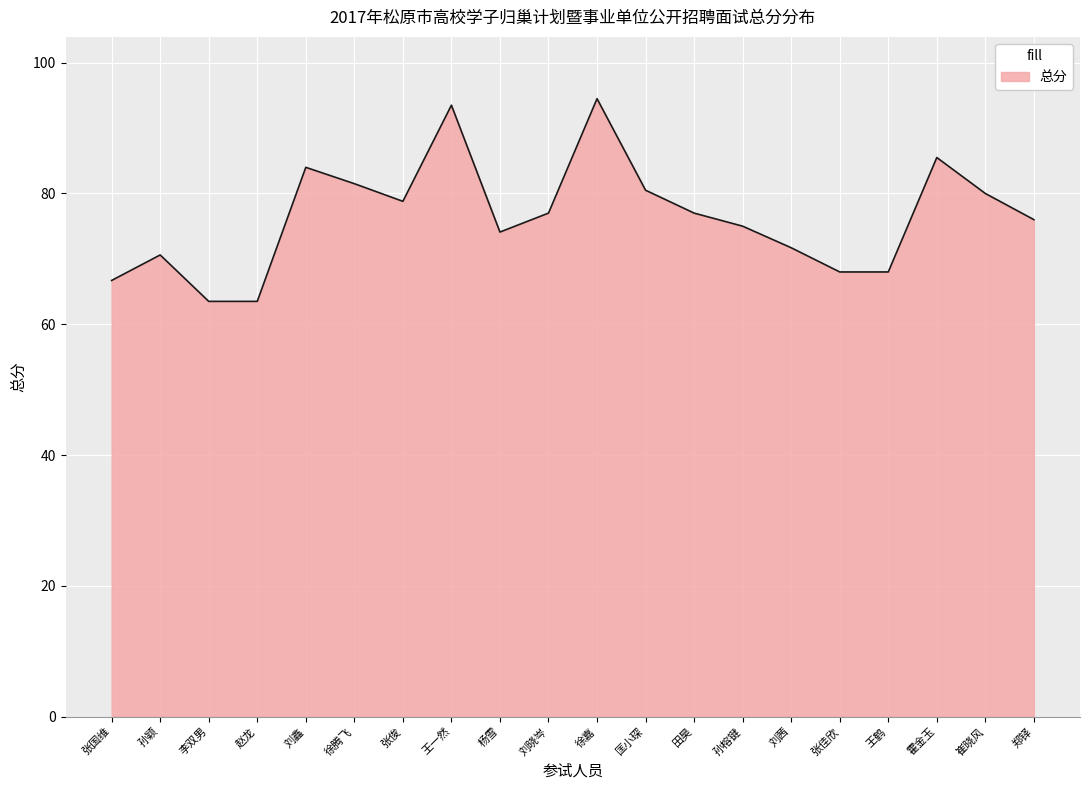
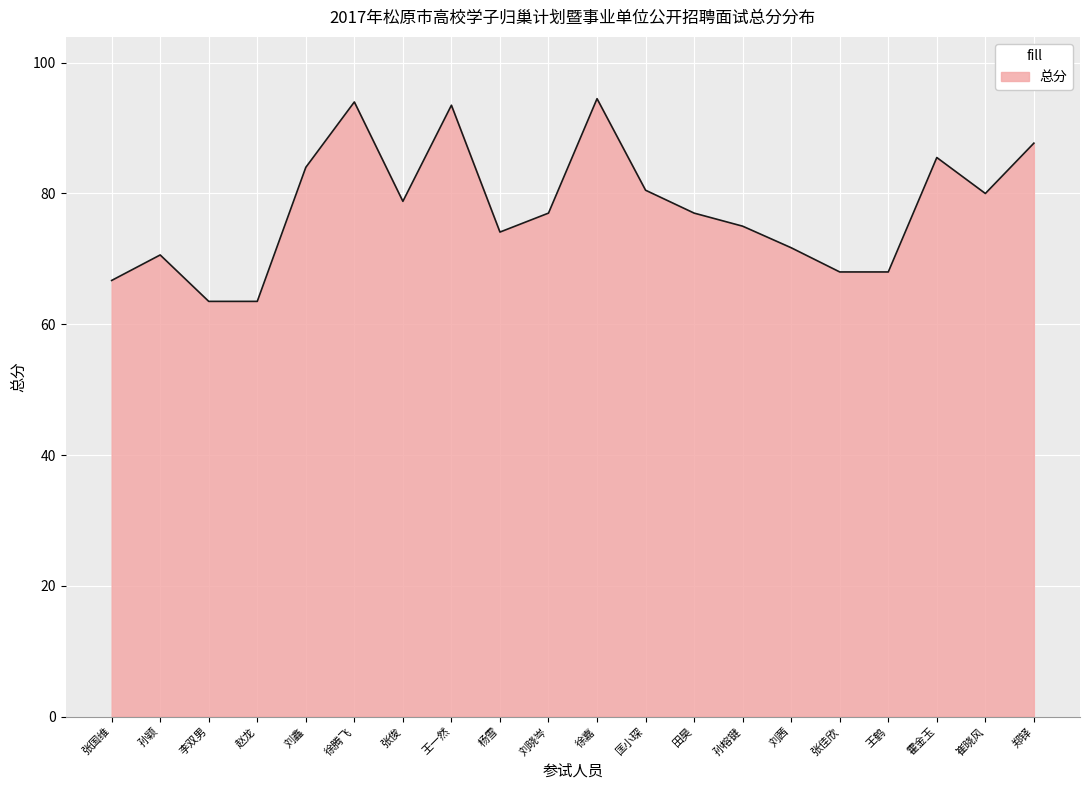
  {
    "张国维": 67,
    "孙颖": 71,
    "李双男": 64,
    "赵龙": 64,
    "刘鑫": 84,
-   "徐腾飞": 82,
+   "徐腾飞": 94,
    "张俊": 79,
    "王一然": 94,
    "杨雪": 74,
    "刘晓岑": 77,
    "徐嘉": 95,
    "匡小琛": 81,
    "田昊": 77,
    "孙榕键": 75,
    "刘茜": 72,
    "张佳欣": 68,
    "王鹤": 68,
    "霍金玉": 86,
    "崔晓风": 80,
-   "郑铎": 76
+   "郑铎": 88
  }
